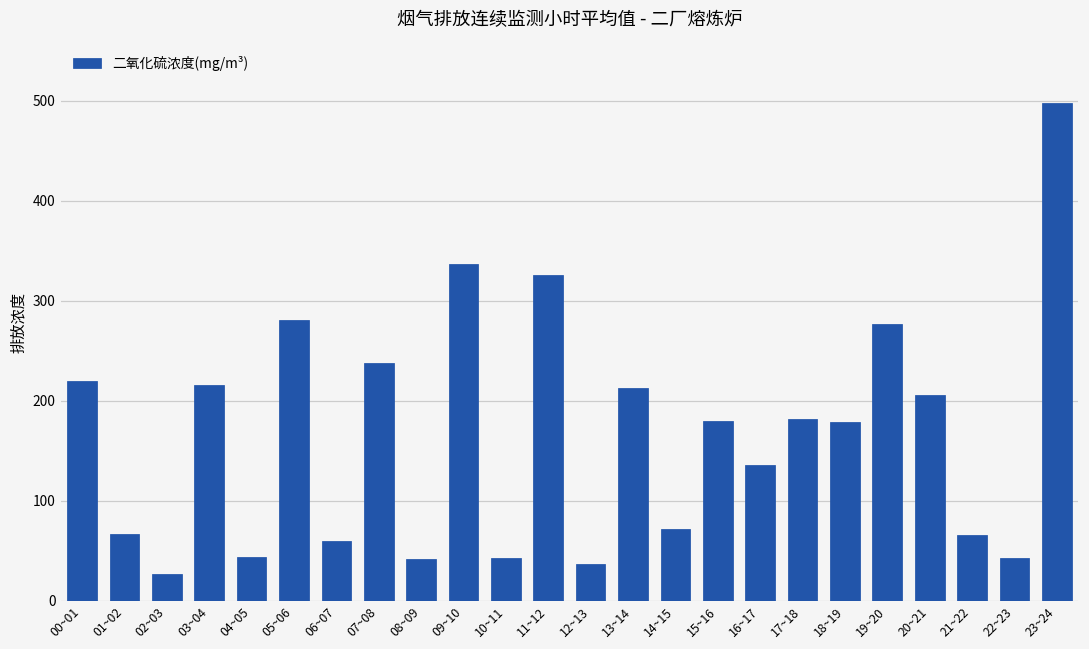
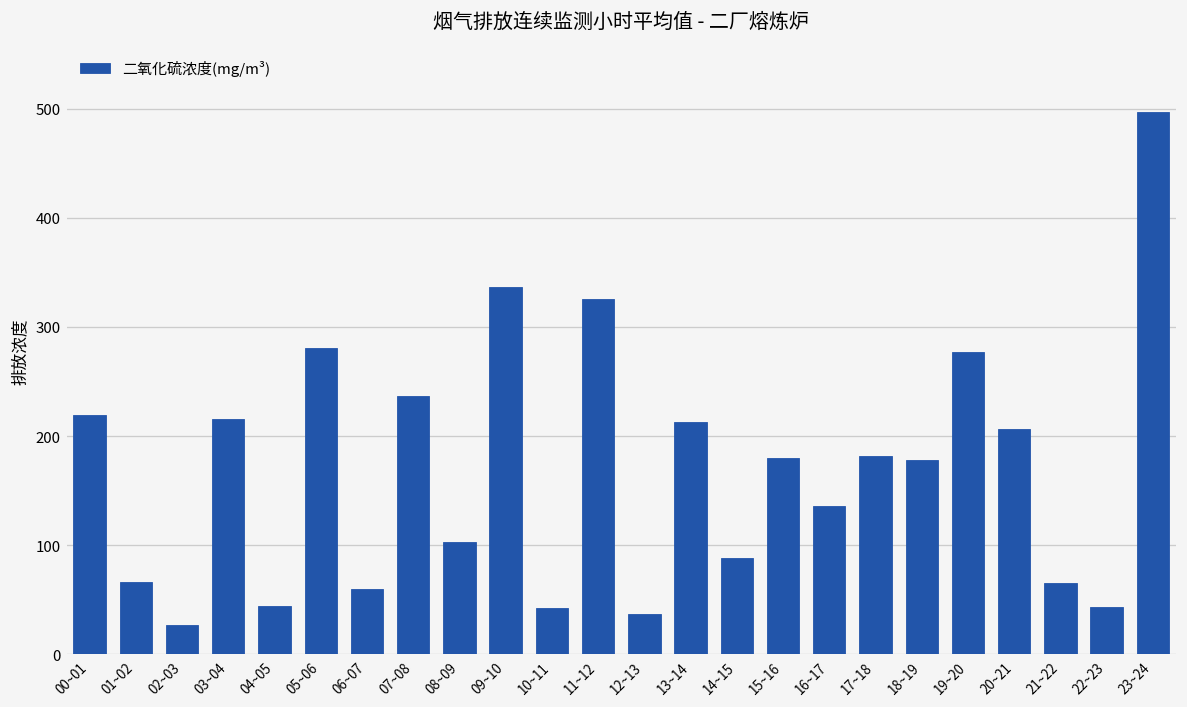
  {
    "00~01": 220,
    "01~02": 70,
    "02~03": 30,
    "03~04": 220,
    "04~05": 40,
    "05~06": 280,
    "06~07": 60,
    "07~08": 240,
-   "08~09": 40,
+   "08~09": 100,
    "09~10": 340,
    "10~11": 40,
    "11~12": 330,
    "12~13": 40,
    "13~14": 210,
-   "14~15": 70,
+   "14~15": 90,
    "15~16": 180,
    "16~17": 140,
    "17~18": 180,
    "18~19": 180,
    "19~20": 280,
    "20~21": 210,
    "21~22": 70,
    "22~23": 40,
    "23~24": 500
  }
